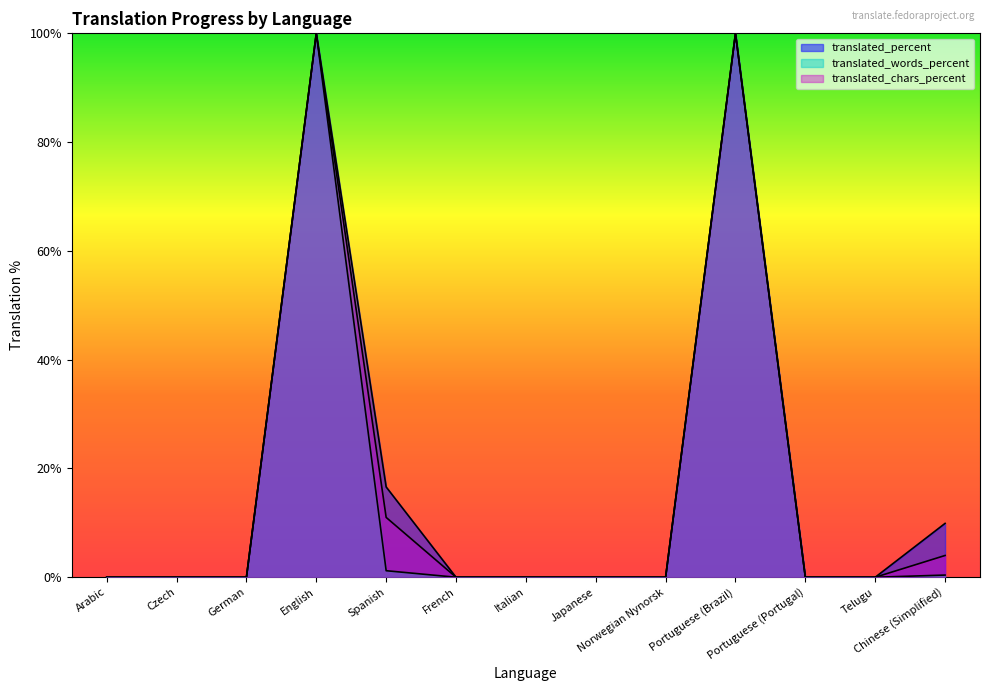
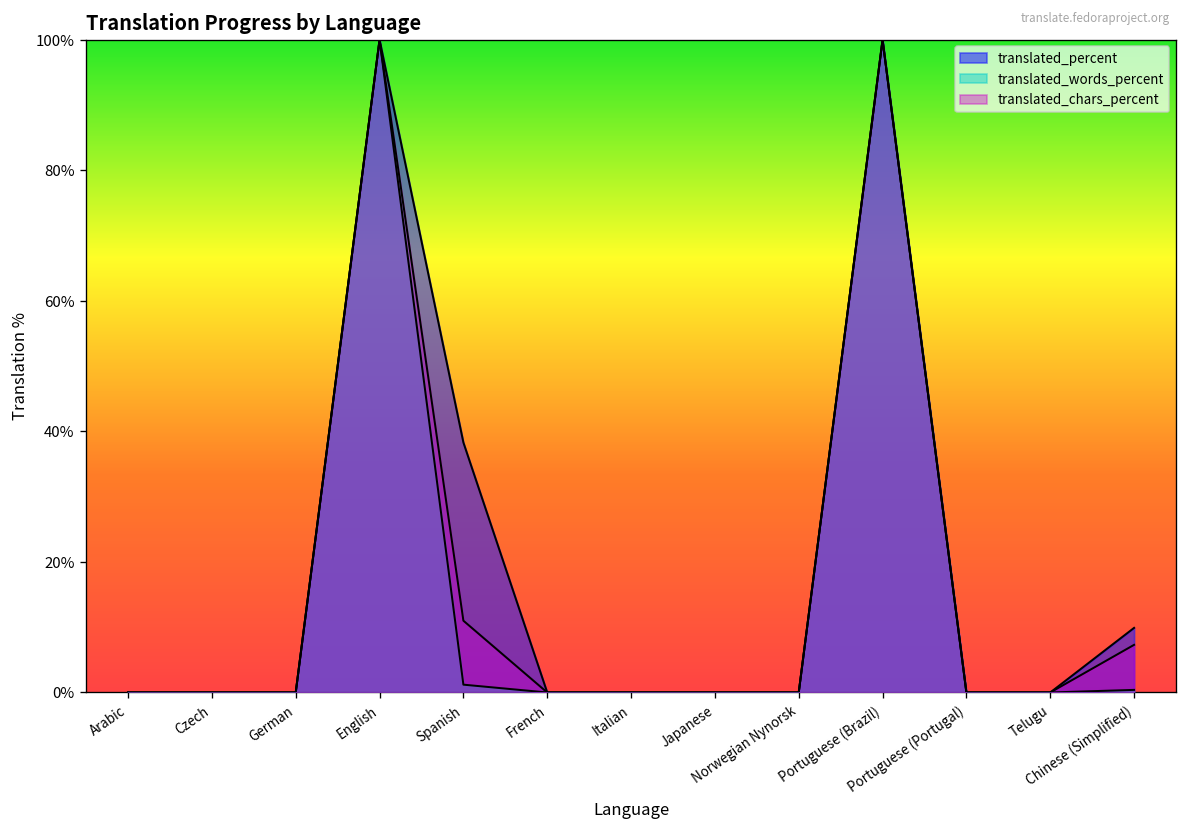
  {
    "translated_percent": {
-     "Spanish": "17%",
+     "Spanish": "38%",
      "Chinese (Simplified)": "10%"
    },
    "translated_words_percent": {
      "Spanish": "1%",
      "Chinese (Simplified)": "0%"
    },
    "translated_chars_percent": {
      "Spanish": "11%",
-     "Chinese (Simplified)": "4%"
+     "Chinese (Simplified)": "7%"
    }
  }
